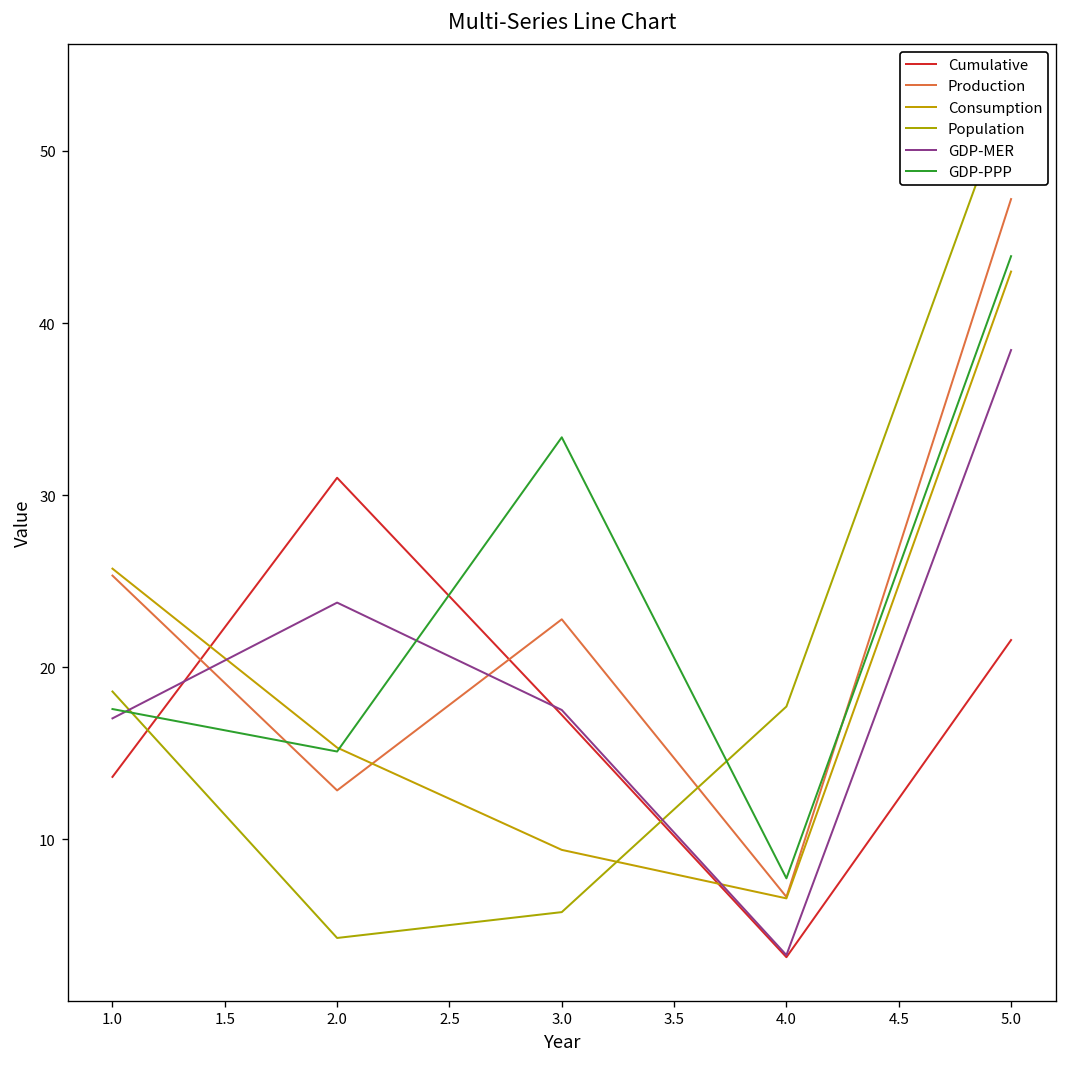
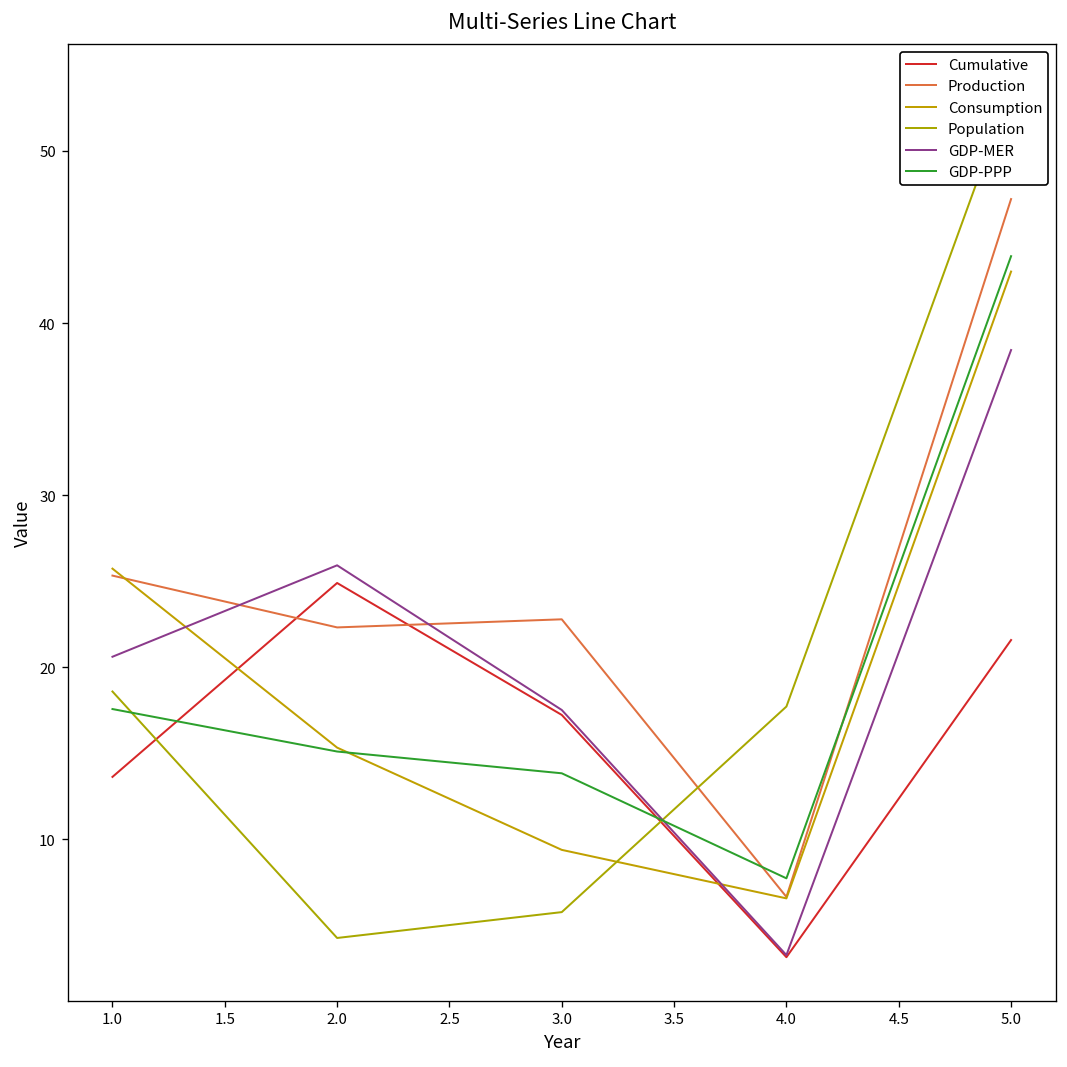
  {
    "Cumulative": {
      "1.0": 13.6,
-     "2.0": 31.0,
+     "2.0": 24.9,
      "3.0": 17.2,
      "5.0": 21.6
    },
    "Production": {
      "1.0": 25.3,
-     "2.0": 12.8,
+     "2.0": 22.3,
      "3.0": 22.8,
      "5.0": 47.2
    },
    "GDP-MER": {
-     "1.0": 17.0,
-     "2.0": 23.8,
+     "1.0": 20.6,
+     "2.0": 25.9,
      "3.0": 17.5,
      "5.0": 38.4
    },
    "GDP-PPP": {
      "1.0": 17.6,
      "2.0": 15.1,
-     "3.0": 33.4,
+     "3.0": 13.8,
      "4.0": 7.7,
      "5.0": 43.9
    }
  }
